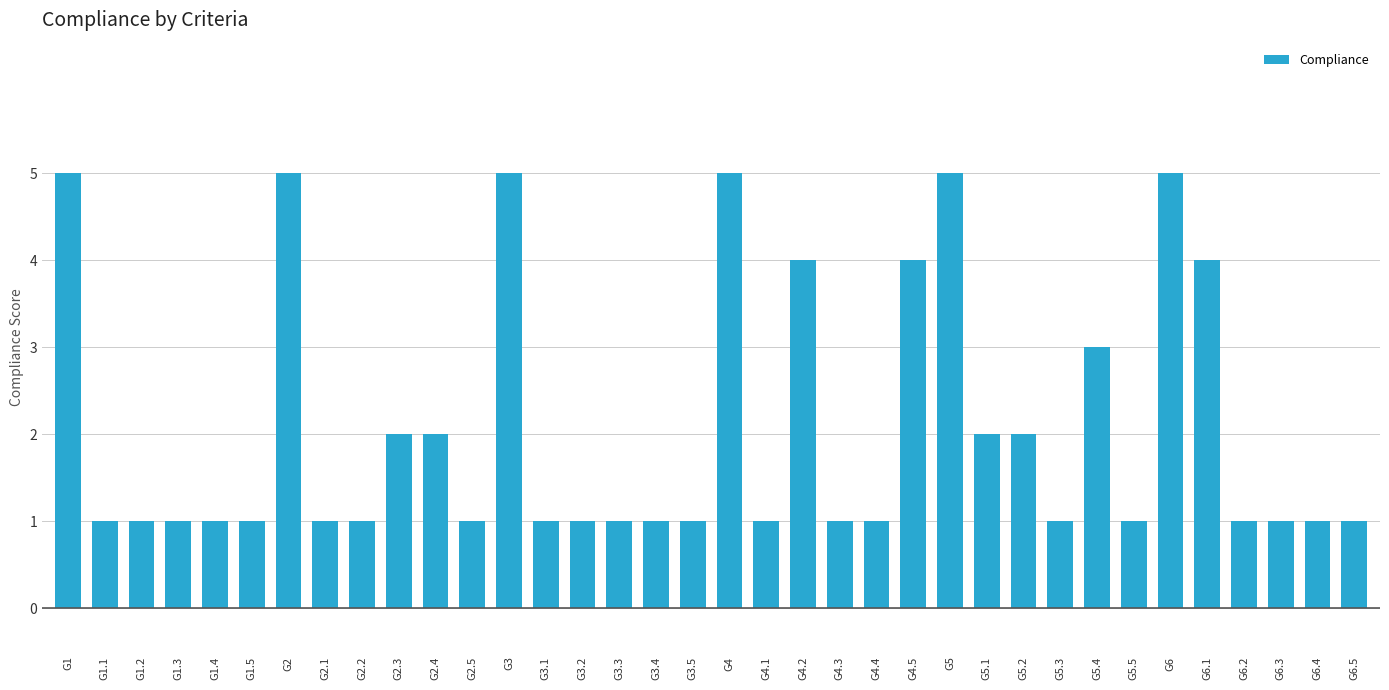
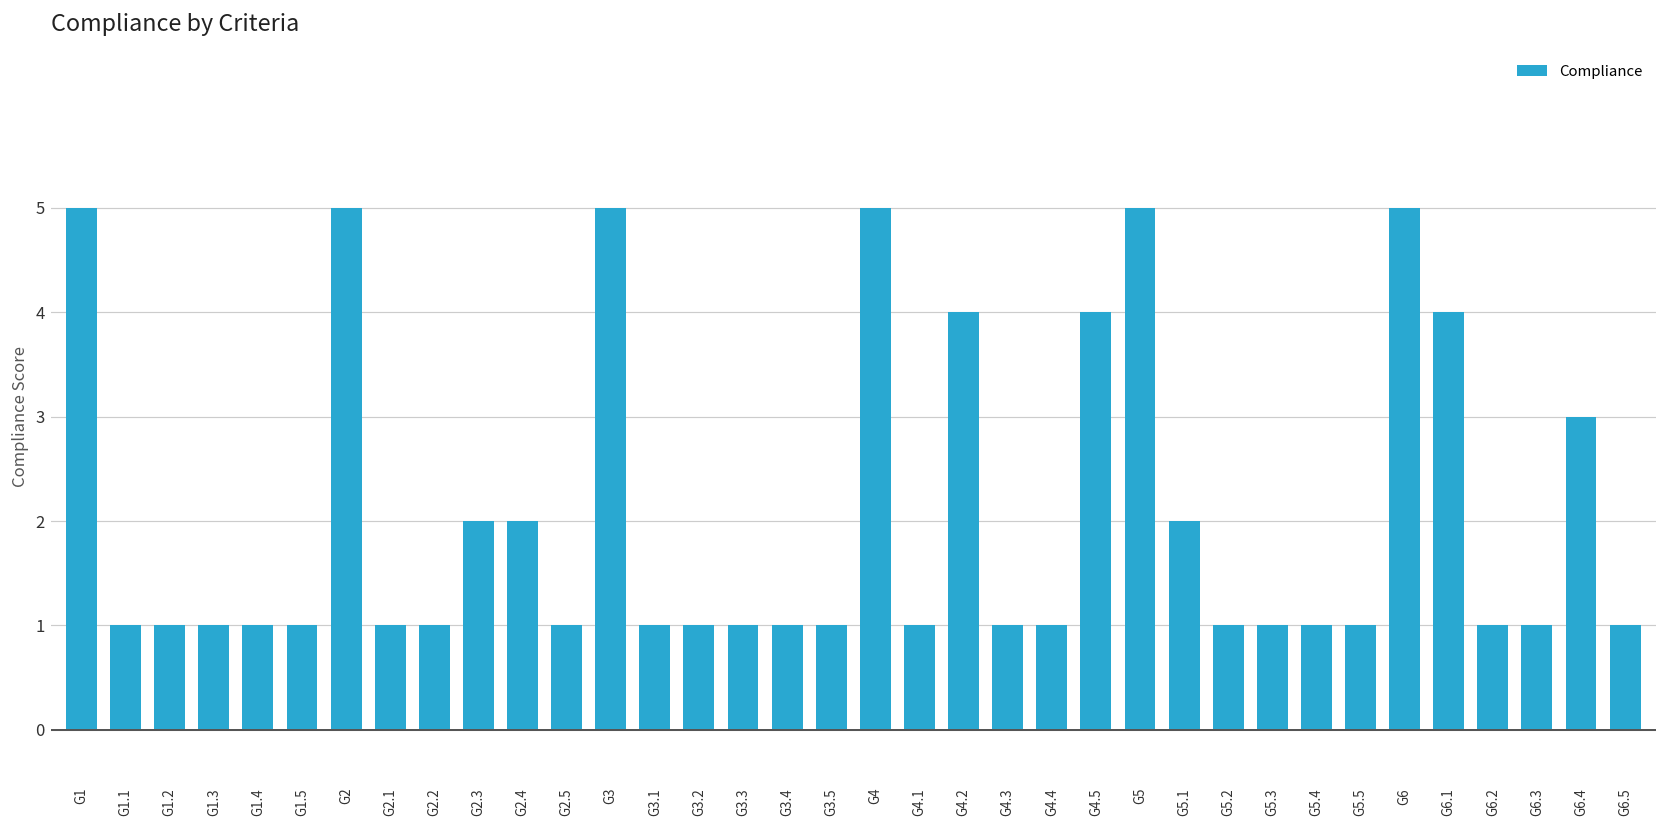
  {
    "G1": 5,
    "G1.1": 1,
    "G1.2": 1,
    "G1.3": 1,
    "G1.4": 1,
    "G1.5": 1,
    "G2": 5,
    "G2.1": 1,
    "G2.2": 1,
    "G2.3": 2,
    "G2.4": 2,
    "G2.5": 1,
    "G3": 5,
    "G3.1": 1,
    "G3.2": 1,
    "G3.3": 1,
    "G3.4": 1,
    "G3.5": 1,
    "G4": 5,
    "G4.1": 1,
    "G4.2": 4,
    "G4.3": 1,
    "G4.4": 1,
    "G4.5": 4,
    "G5": 5,
    "G5.1": 2,
-   "G5.2": 2,
+   "G5.2": 1,
    "G5.3": 1,
-   "G5.4": 3,
+   "G5.4": 1,
    "G5.5": 1,
    "G6": 5,
    "G6.1": 4,
    "G6.2": 1,
    "G6.3": 1,
-   "G6.4": 1,
+   "G6.4": 3,
    "G6.5": 1
  }
